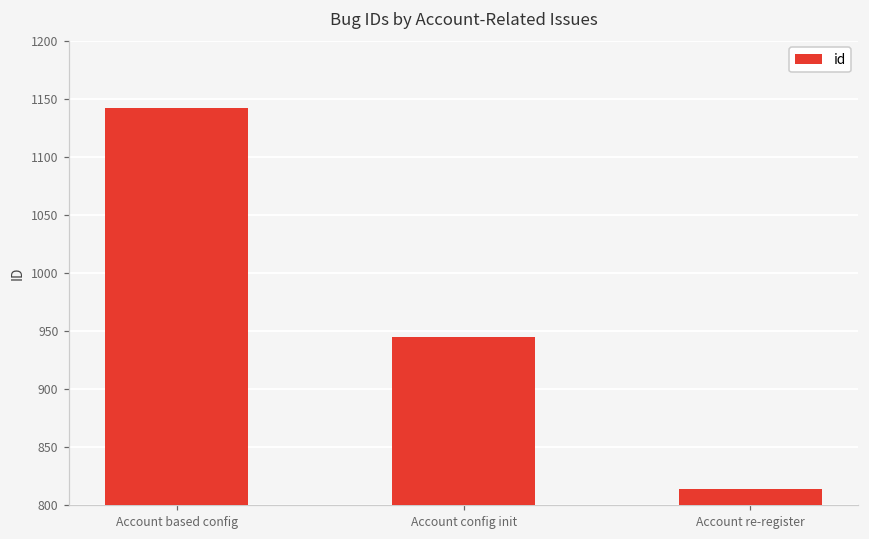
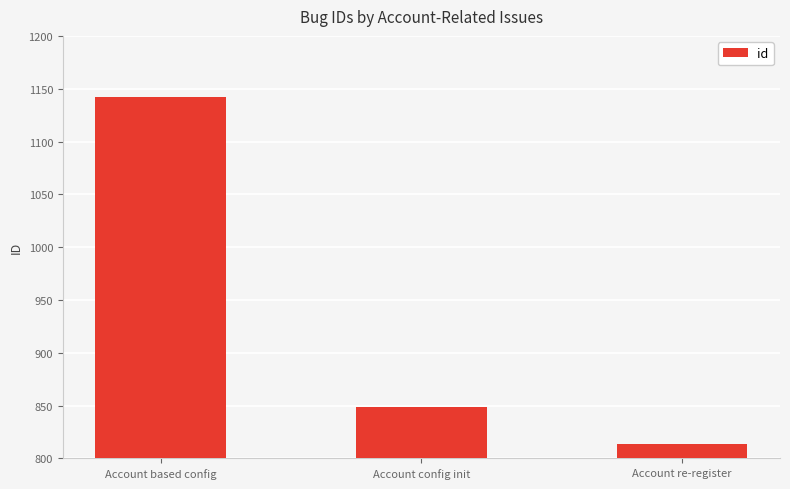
  {
    "Account based config": 1142,
-   "Account config init": 945,
+   "Account config init": 849,
    "Account re-register": 814
  }
